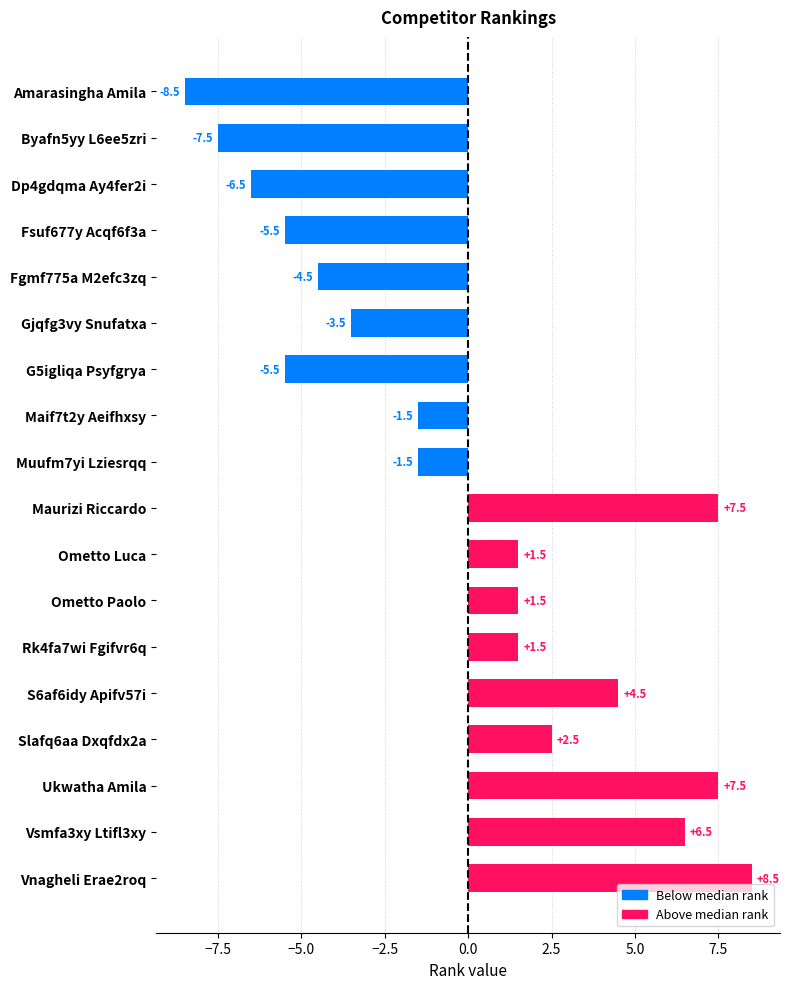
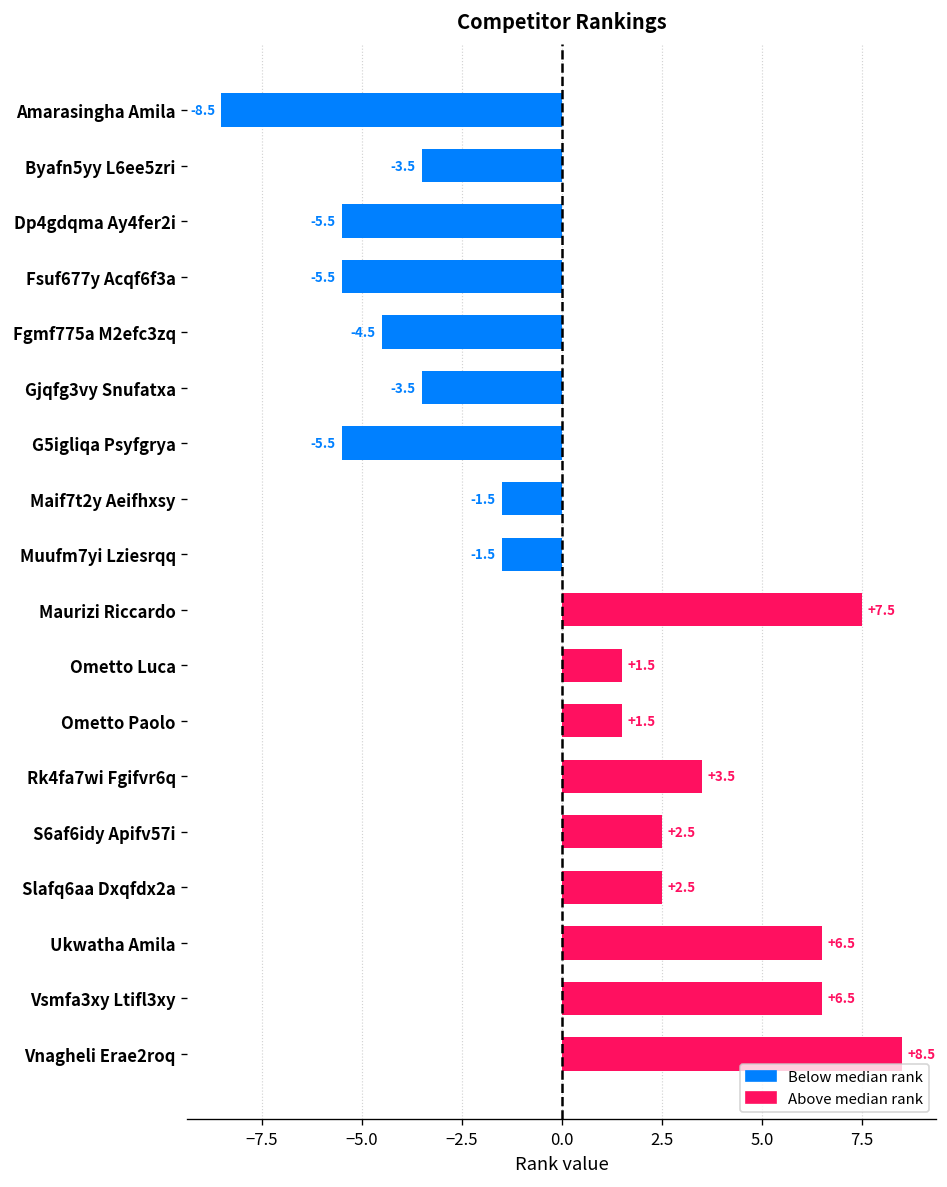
  {
    "Amarasingha Amila": "-8.5",
-   "Byafn5yy L6ee5zri": "-7.5",
-   "Dp4gdqma Ay4fer2i": "-6.5",
+   "Byafn5yy L6ee5zri": "-3.5",
+   "Dp4gdqma Ay4fer2i": "-5.5",
    "Fsuf677y Acqf6f3a": "-5.5",
    "Fgmf775a M2efc3zq": "-4.5",
    "Gjqfg3vy Snufatxa": "-3.5",
    "G5igliqa Psyfgrya": "-5.5",
    "Maif7t2y Aeifhxsy": "-1.5",
    "Muufm7yi Lziesrqq": "-1.5",
    "Maurizi Riccardo": "+7.5",
    "Ometto Luca": "+1.5",
    "Ometto Paolo": "+1.5",
-   "Rk4fa7wi Fgifvr6q": "+1.5",
-   "S6af6idy Apifv57i": "+4.5",
+   "Rk4fa7wi Fgifvr6q": "+3.5",
+   "S6af6idy Apifv57i": "+2.5",
    "Slafq6aa Dxqfdx2a": "+2.5",
-   "Ukwatha Amila": "+7.5",
+   "Ukwatha Amila": "+6.5",
    "Vsmfa3xy Ltifl3xy": "+6.5"
  }
